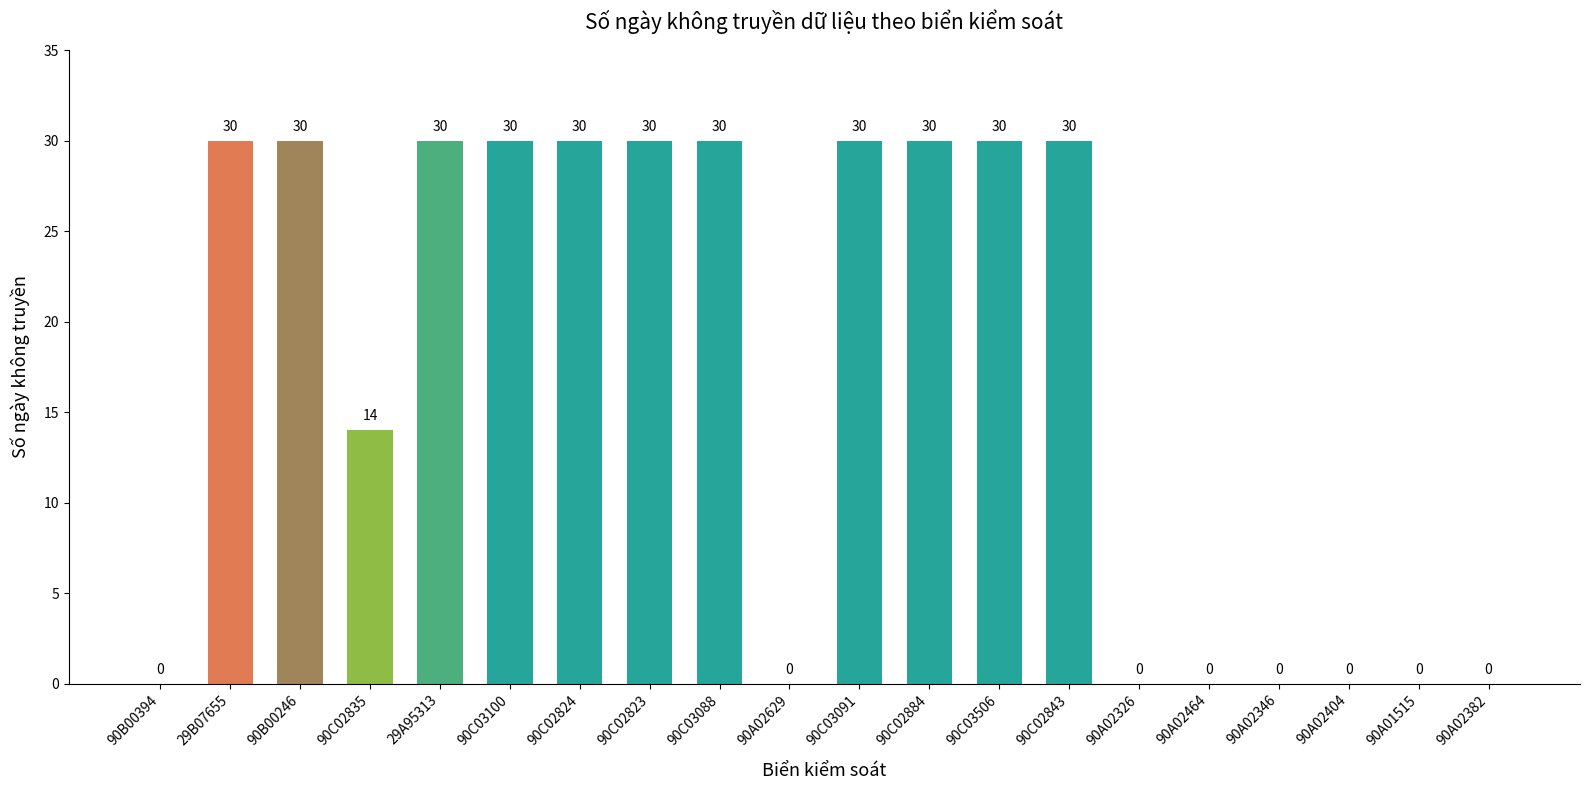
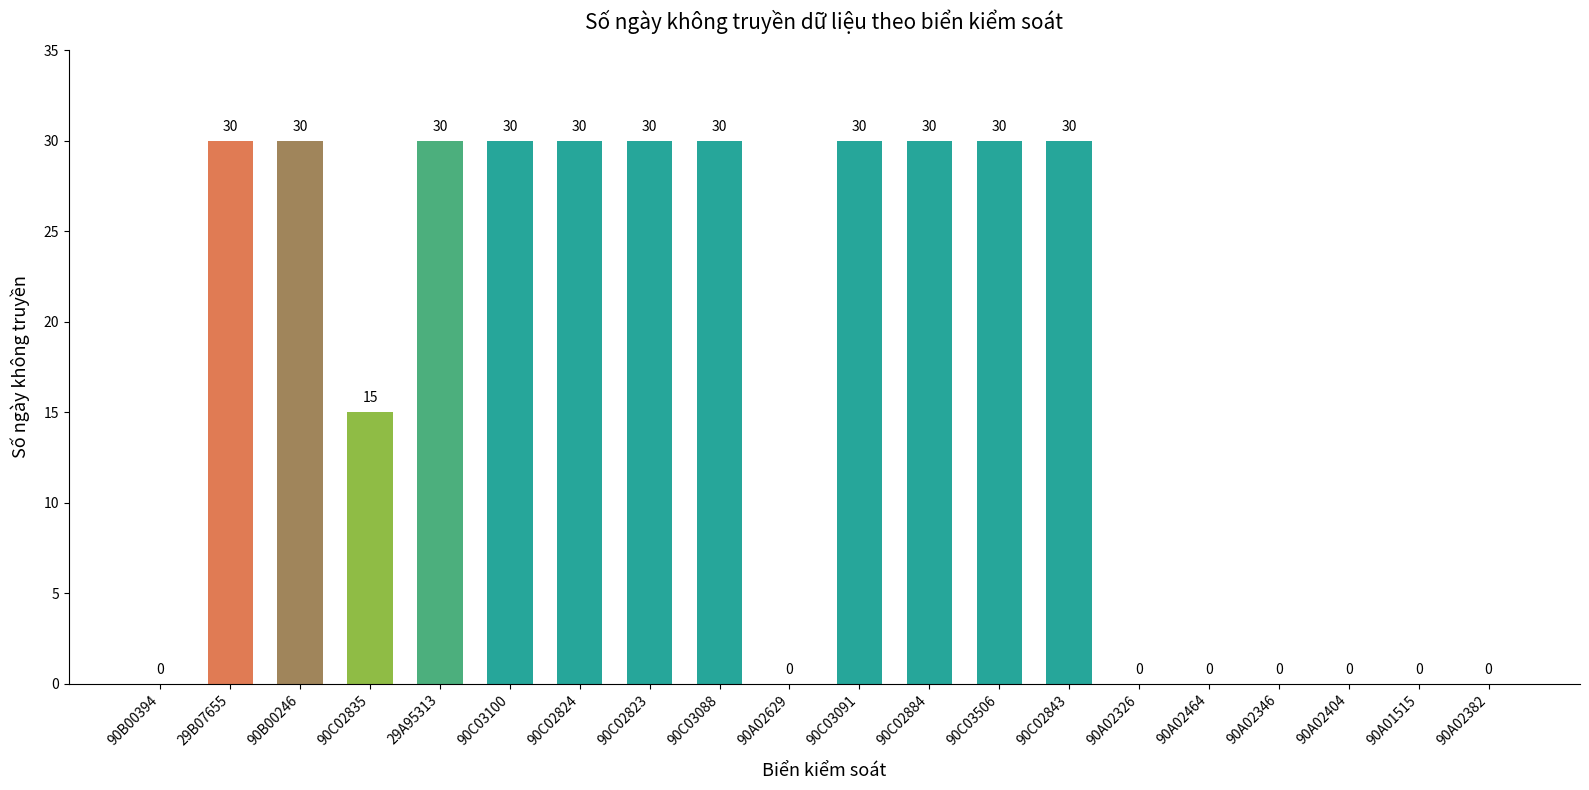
  {
    "90B00394": 0,
    "29B07655": 30,
    "90B00246": 30,
-   "90C02835": 14,
+   "90C02835": 15,
    "29A95313": 30,
    "90C03100": 30,
    "90C02824": 30,
    "90C02823": 30,
    "90C03088": 30,
    "90A02629": 0,
    "90C03091": 30,
    "90C02884": 30,
    "90C03506": 30,
    "90C02843": 30,
    "90A02326": 0,
    "90A02464": 0,
    "90A02346": 0,
    "90A02404": 0,
    "90A01515": 0,
    "90A02382": 0
  }
